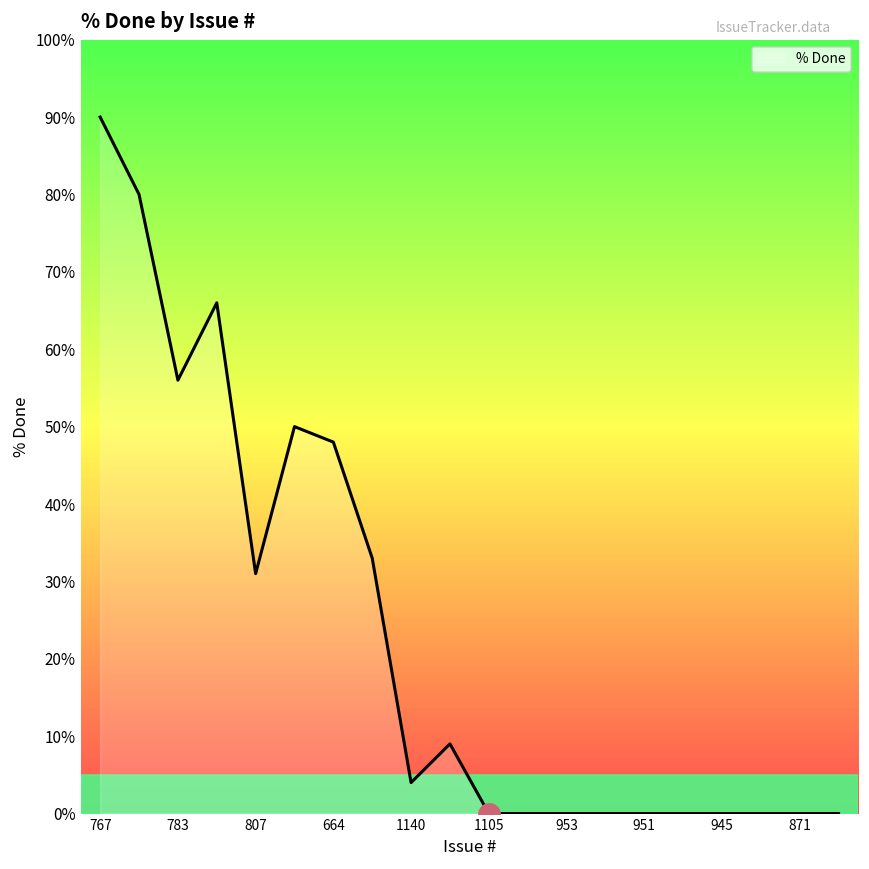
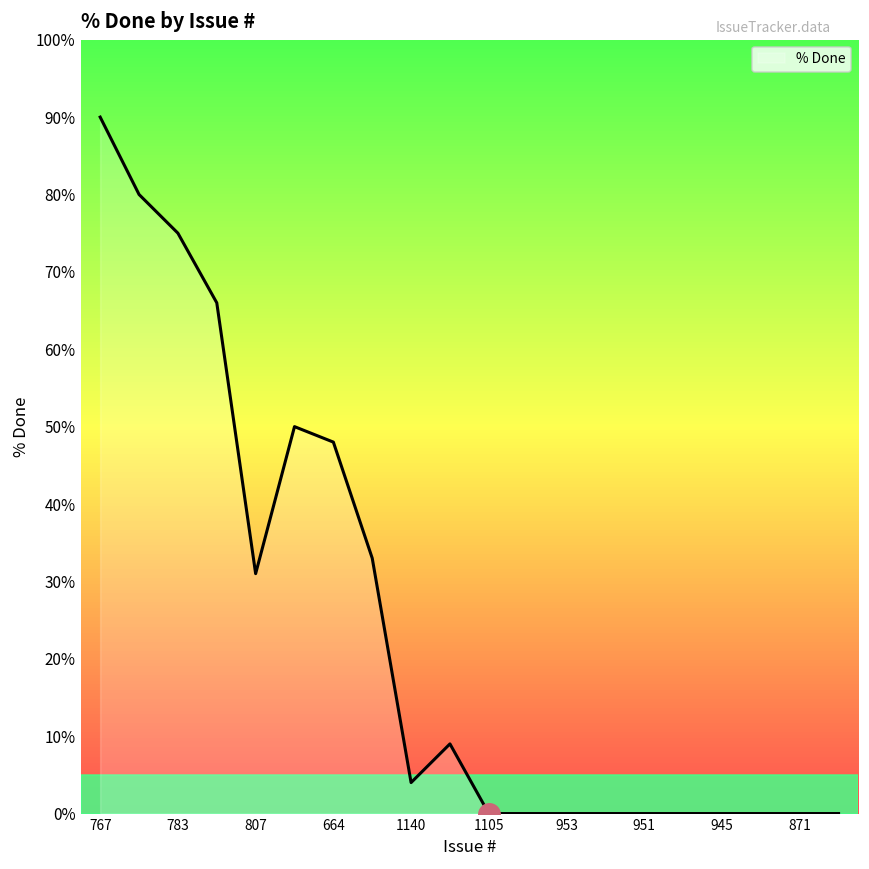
  {
    "% Done": {
      "767": "90%",
-     "783": "56%",
+     "783": "75%",
      "807": "31%",
      "664": "48%"
    }
  }
